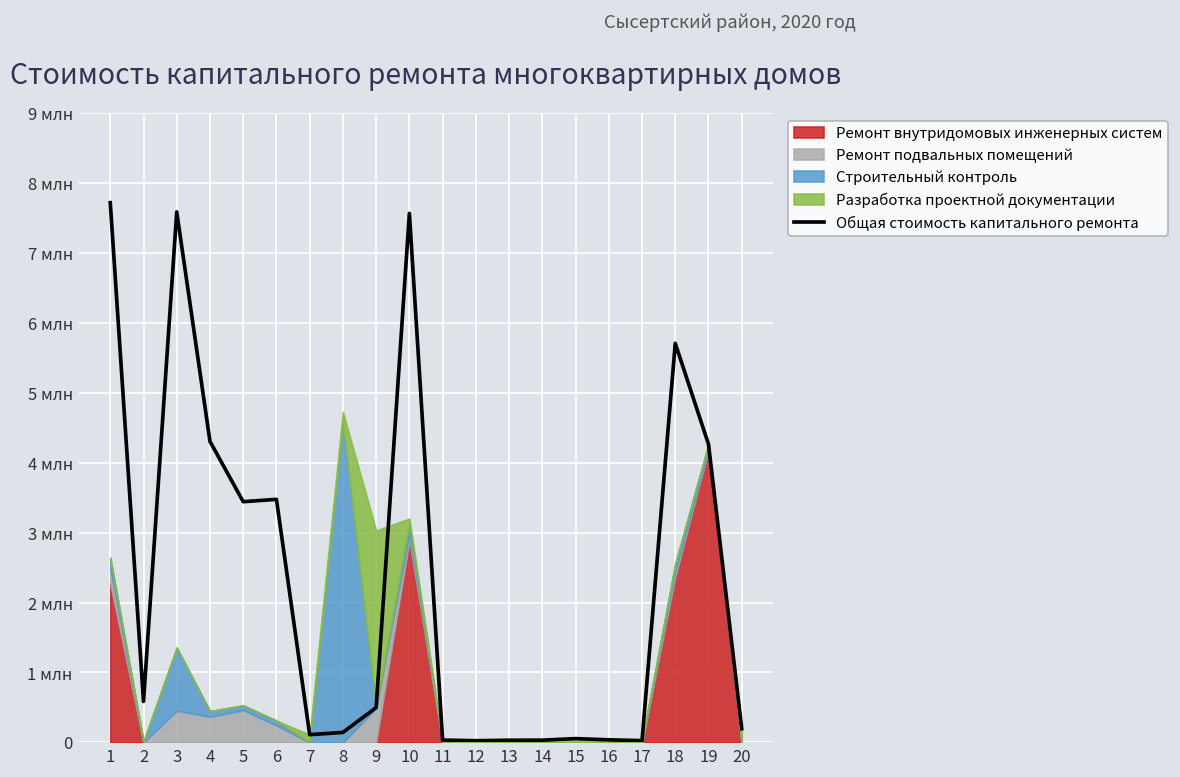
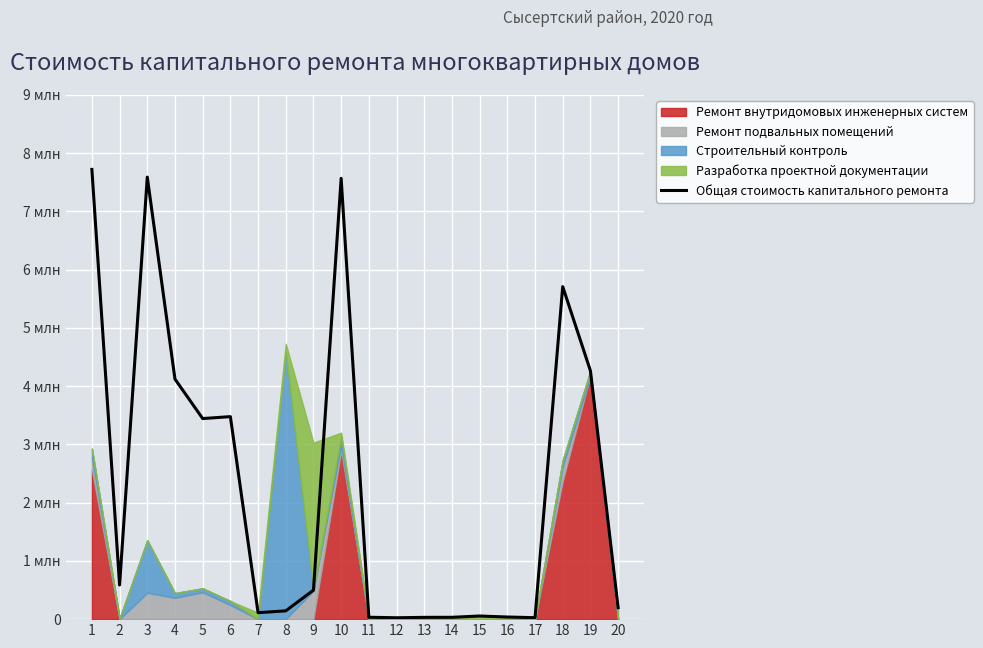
  {
    "Ремонт внутридомовых инженерных систем": {
-     "1": "2.3 млн",
+     "1": "2.6 млн",
      "3": "0.0 млн",
      "4": "0.0 млн",
      "5": "0.0 млн",
      "6": "0.0 млн",
      "9": "0.0 млн",
      "10": "2.9 млн",
      "18": "2.4 млн"
    },
    "Общая стоимость капитального ремонта": {
      "1": "7.7 млн",
      "2": "0.6 млн",
      "3": "7.6 млн",
-     "4": "4.3 млн",
+     "4": "4.1 млн",
      "5": "3.4 млн",
      "6": "3.5 млн",
      "8": "0.1 млн",
      "10": "7.6 млн",
      "18": "5.7 млн"
    },
    "Ремонт подвальных помещений": {
      "1": "0.2 млн",
      "3": "0.5 млн",
      "4": "0.4 млн",
      "5": "0.5 млн",
      "6": "0.2 млн",
      "10": "0.1 млн",
-     "18": "0.1 млн"
+     "18": "0.2 млн"
    },
    "Строительный контроль": {
      "8": "4.6 млн",
      "10": "0.1 млн"
    },
    "Разработка проектной документации": {
      "8": "0.1 млн",
      "9": "2.5 млн",
      "10": "0.1 млн"
    }
  }
